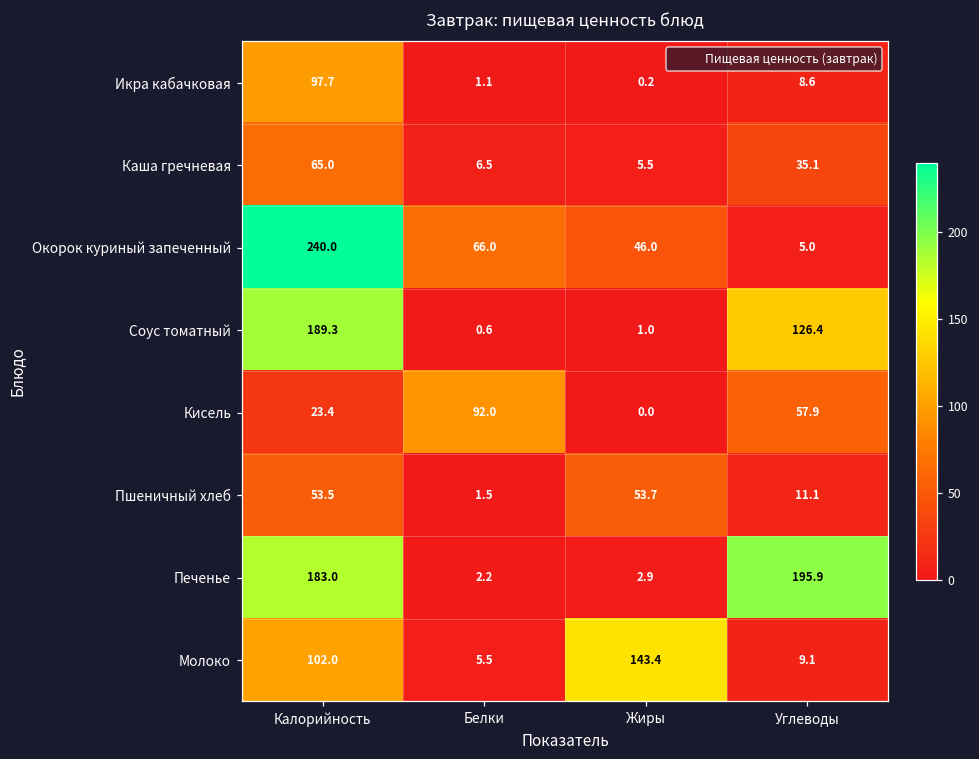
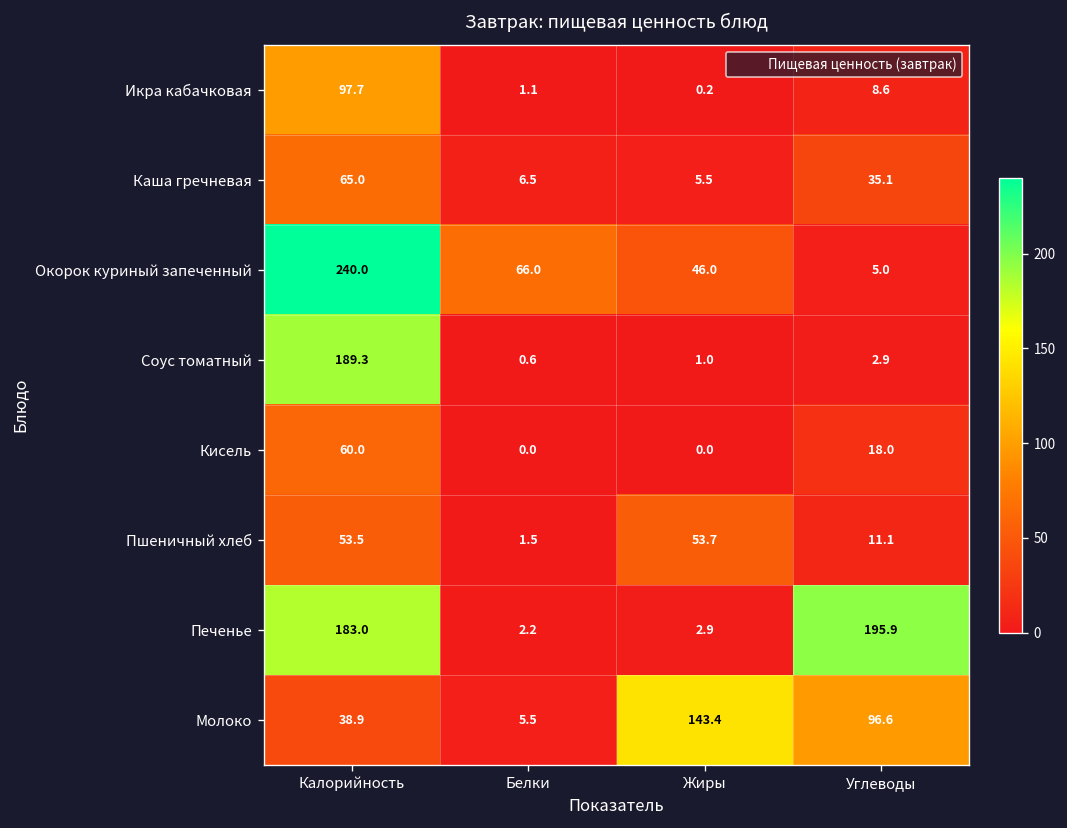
  {
    "Икра кабачковая": {
      "Калорийность": 97.7,
      "Белки": 1.1,
      "Жиры": 0.2,
      "Углеводы": 8.6
    },
    "Каша гречневая": {
      "Калорийность": 65.0,
      "Белки": 6.5,
      "Жиры": 5.5,
      "Углеводы": 35.1
    },
    "Окорок куриный запеченный": {
      "Калорийность": 240.0,
      "Белки": 66.0,
      "Жиры": 46.0,
      "Углеводы": 5.0
    },
    "Соус томатный": {
      "Калорийность": 189.3,
      "Белки": 0.6,
      "Жиры": 1.0,
-     "Углеводы": 126.4
+     "Углеводы": 2.9
    },
    "Кисель": {
-     "Калорийность": 23.4,
-     "Белки": 92.0,
+     "Калорийность": 60.0,
+     "Белки": 0.0,
      "Жиры": 0.0,
-     "Углеводы": 57.9
+     "Углеводы": 18.0
    },
    "Пшеничный хлеб": {
      "Калорийность": 53.5,
      "Белки": 1.5,
      "Жиры": 53.7,
      "Углеводы": 11.1
    },
    "Печенье": {
      "Калорийность": 183.0,
      "Белки": 2.2,
      "Жиры": 2.9,
      "Углеводы": 195.9
    },
    "Молоко": {
-     "Калорийность": 102.0,
+     "Калорийность": 38.9,
      "Белки": 5.5,
      "Жиры": 143.4,
-     "Углеводы": 9.1
+     "Углеводы": 96.6
    }
  }
